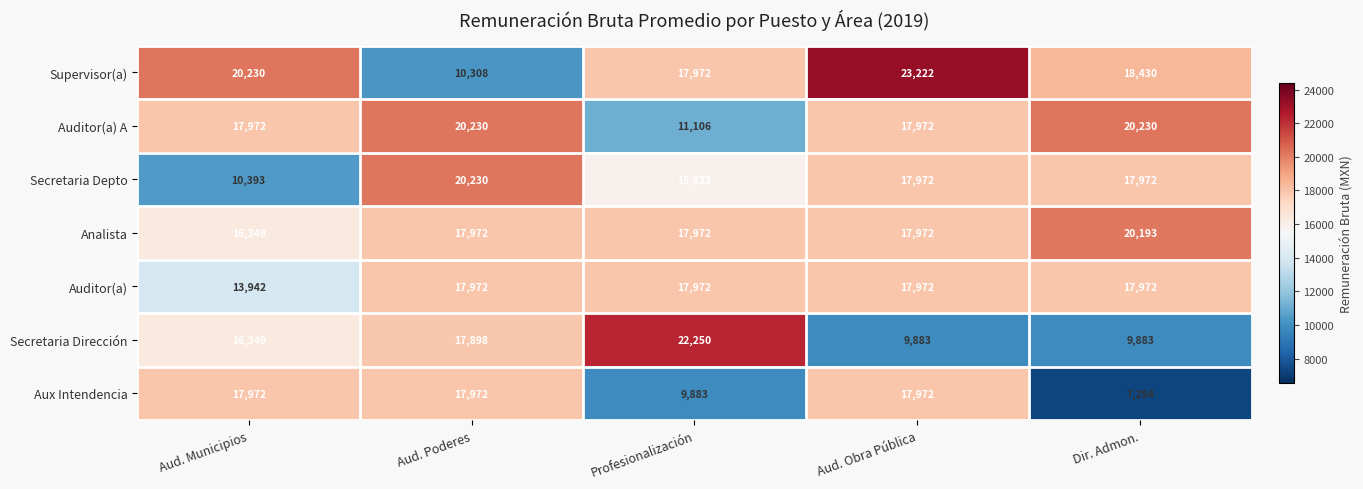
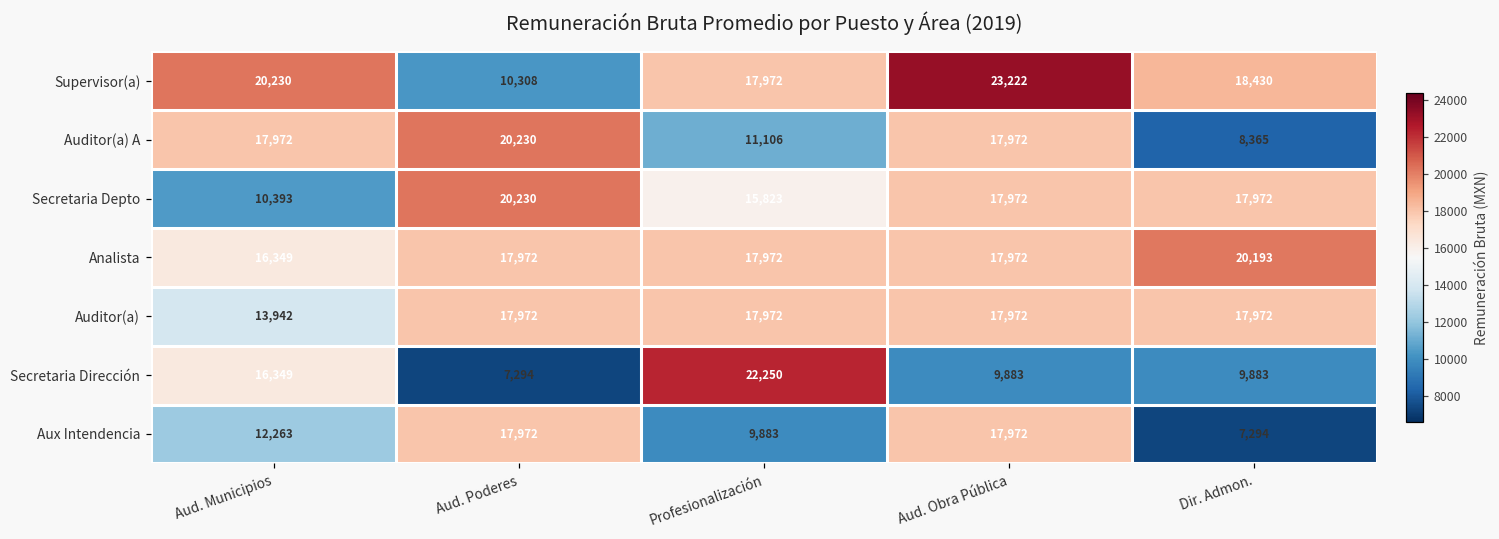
  {
    "Supervisor(a)": {
      "Aud. Municipios": "20,230",
      "Aud. Poderes": "10,308",
      "Profesionalización": "17,972",
      "Aud. Obra Pública": "23,222",
      "Dir. Admon.": "18,430"
    },
    "Auditor(a) A": {
      "Aud. Municipios": "17,972",
      "Aud. Poderes": "20,230",
      "Profesionalización": "11,106",
      "Aud. Obra Pública": "17,972",
-     "Dir. Admon.": "20,230"
+     "Dir. Admon.": "8,365"
    },
    "Secretaria Depto": {
      "Aud. Municipios": "10,393",
      "Aud. Poderes": "20,230",
      "Aud. Obra Pública": "17,972",
      "Dir. Admon.": "17,972"
    },
    "Analista": {
      "Aud. Poderes": "17,972",
      "Profesionalización": "17,972",
      "Aud. Obra Pública": "17,972",
      "Dir. Admon.": "20,193"
    },
    "Auditor(a)": {
      "Aud. Municipios": "13,942",
      "Aud. Poderes": "17,972",
      "Profesionalización": "17,972",
      "Aud. Obra Pública": "17,972",
      "Dir. Admon.": "17,972"
    },
    "Secretaria Dirección": {
-     "Aud. Poderes": "17,898",
+     "Aud. Poderes": "7,294",
      "Profesionalización": "22,250",
      "Aud. Obra Pública": "9,883",
      "Dir. Admon.": "9,883"
    },
    "Aux Intendencia": {
-     "Aud. Municipios": "17,972",
+     "Aud. Municipios": "12,263",
      "Aud. Poderes": "17,972",
      "Profesionalización": "9,883",
      "Aud. Obra Pública": "17,972",
      "Dir. Admon.": "7,294"
    }
  }
